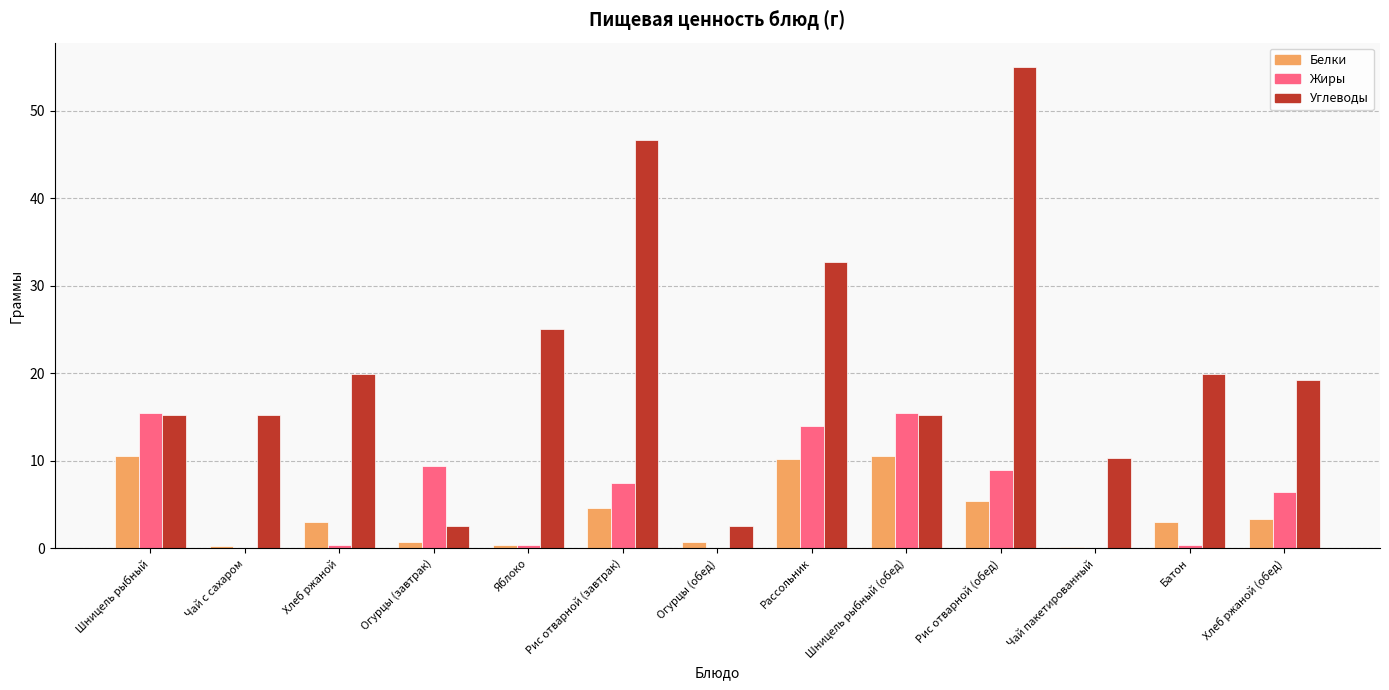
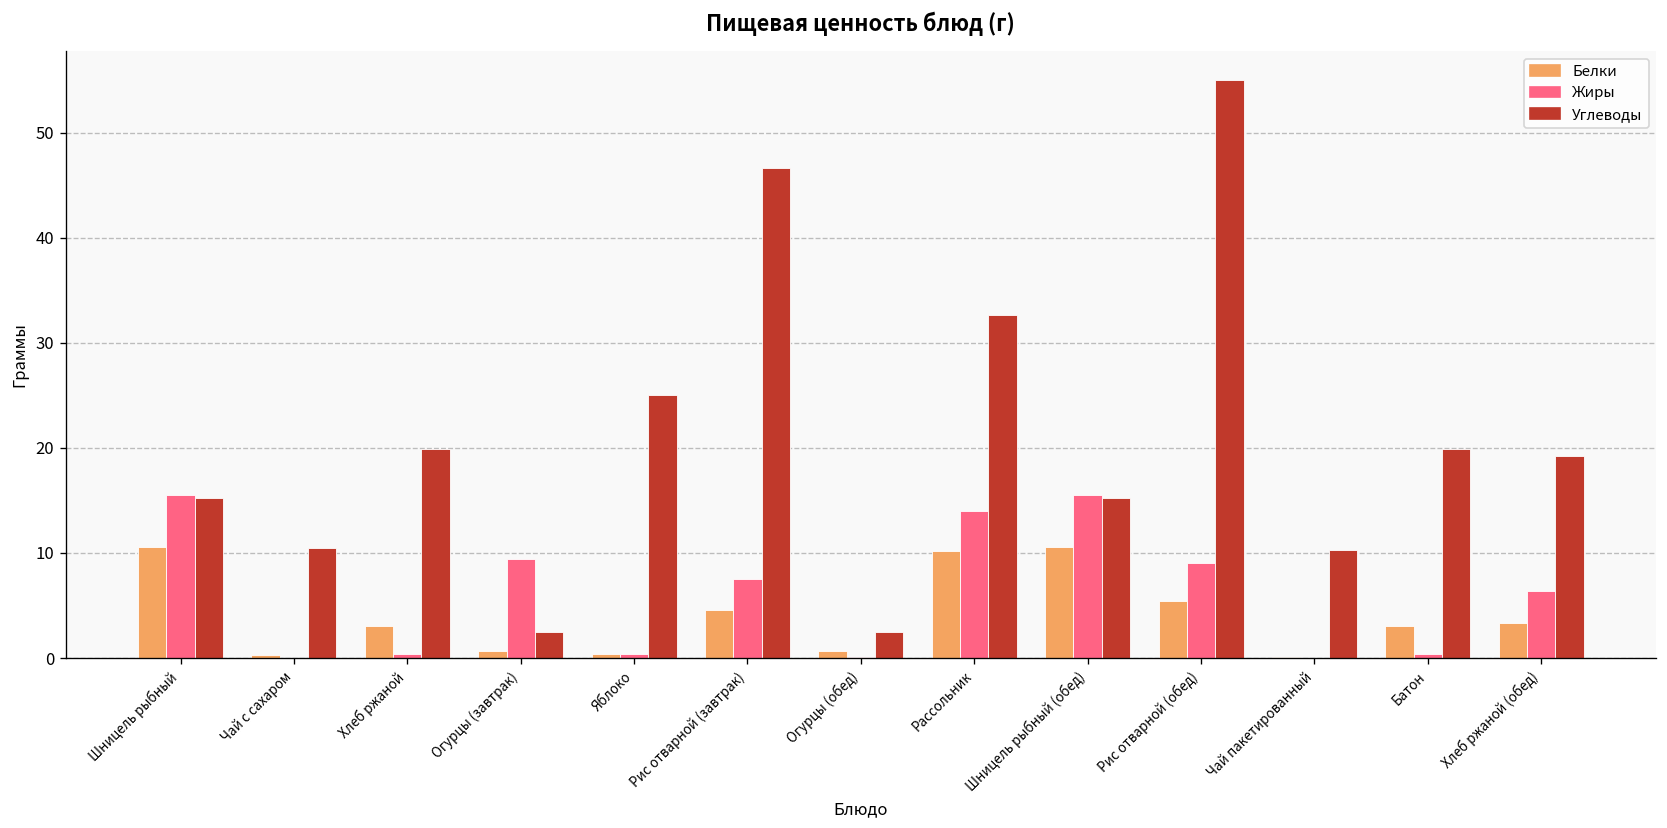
  {
    "Белки": {
      "Шницель рыбный": 11,
      "Чай с сахаром": 0,
      "Хлеб ржаной": 3,
      "Огурцы (завтрак)": 1,
      "Яблоко": 0,
      "Рис отварной (завтрак)": 5,
      "Огурцы (обед)": 1,
      "Рассольник": 10,
      "Шницель рыбный (обед)": 11,
      "Рис отварной (обед)": 5,
      "Батон": 3,
      "Хлеб ржаной (обед)": 3
    },
    "Жиры": {
      "Шницель рыбный": 16,
      "Чай с сахаром": 0,
      "Хлеб ржаной": 0,
      "Огурцы (завтрак)": 9,
      "Яблоко": 0,
      "Рис отварной (завтрак)": 8,
      "Рассольник": 14,
      "Шницель рыбный (обед)": 16,
      "Рис отварной (обед)": 9,
      "Чай пакетированный": 0,
      "Батон": 0,
      "Хлеб ржаной (обед)": 6
    },
    "Углеводы": {
      "Шницель рыбный": 15,
-     "Чай с сахаром": 15,
+     "Чай с сахаром": 11,
      "Хлеб ржаной": 20,
      "Огурцы (завтрак)": 3,
      "Яблоко": 25,
      "Рис отварной (завтрак)": 47,
      "Огурцы (обед)": 3,
      "Рассольник": 33,
      "Шницель рыбный (обед)": 15,
      "Рис отварной (обед)": 55,
      "Чай пакетированный": 10,
      "Батон": 20,
      "Хлеб ржаной (обед)": 19
    }
  }
